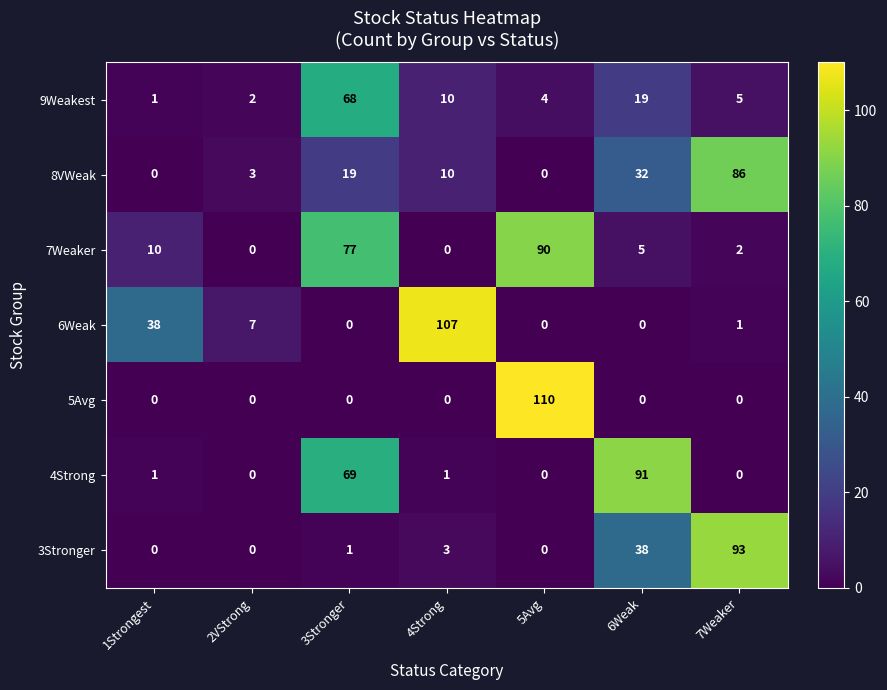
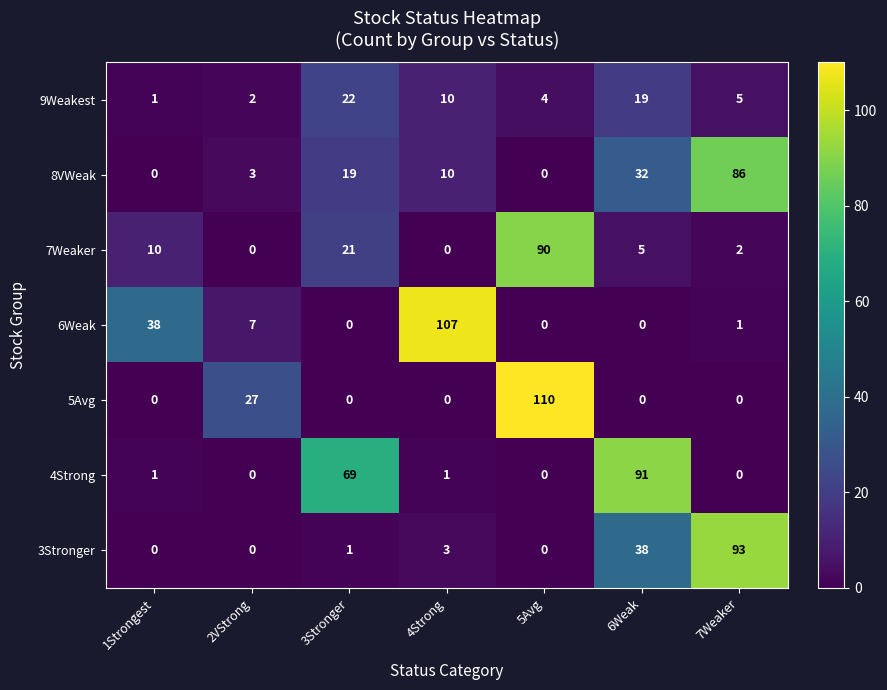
  {
    "9Weakest": {
      "1Strongest": 1,
      "2VStrong": 2,
-     "3Stronger": 68,
+     "3Stronger": 22,
      "4Strong": 10,
      "5Avg": 4,
      "6Weak": 19,
      "7Weaker": 5
    },
    "8VWeak": {
      "1Strongest": 0,
      "2VStrong": 3,
      "3Stronger": 19,
      "4Strong": 10,
      "5Avg": 0,
      "6Weak": 32,
      "7Weaker": 86
    },
    "7Weaker": {
      "1Strongest": 10,
      "2VStrong": 0,
-     "3Stronger": 77,
+     "3Stronger": 21,
      "4Strong": 0,
      "5Avg": 90,
      "6Weak": 5,
      "7Weaker": 2
    },
    "6Weak": {
      "1Strongest": 38,
      "2VStrong": 7,
      "3Stronger": 0,
      "4Strong": 107,
      "5Avg": 0,
      "6Weak": 0,
      "7Weaker": 1
    },
    "5Avg": {
      "1Strongest": 0,
-     "2VStrong": 0,
+     "2VStrong": 27,
      "3Stronger": 0,
      "4Strong": 0,
      "5Avg": 110,
      "6Weak": 0,
      "7Weaker": 0
    },
    "4Strong": {
      "1Strongest": 1,
      "2VStrong": 0,
      "3Stronger": 69,
      "4Strong": 1,
      "5Avg": 0,
      "6Weak": 91,
      "7Weaker": 0
    },
    "3Stronger": {
      "1Strongest": 0,
      "2VStrong": 0,
      "3Stronger": 1,
      "4Strong": 3,
      "5Avg": 0,
      "6Weak": 38,
      "7Weaker": 93
    }
  }
